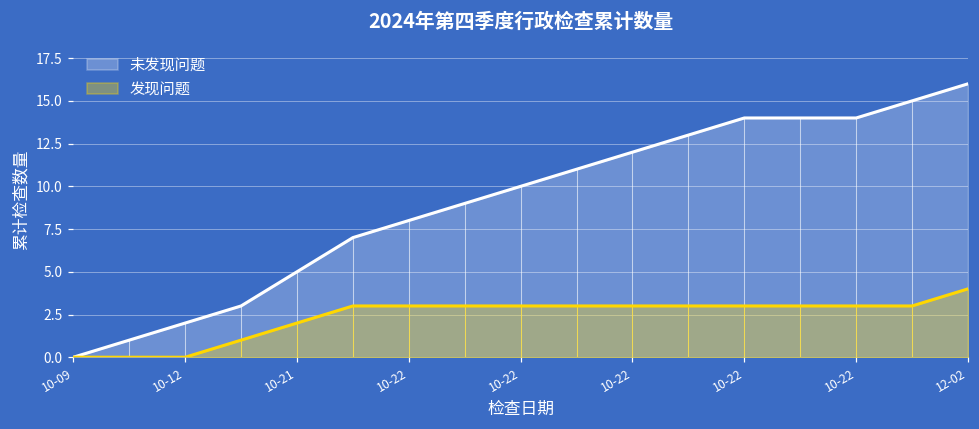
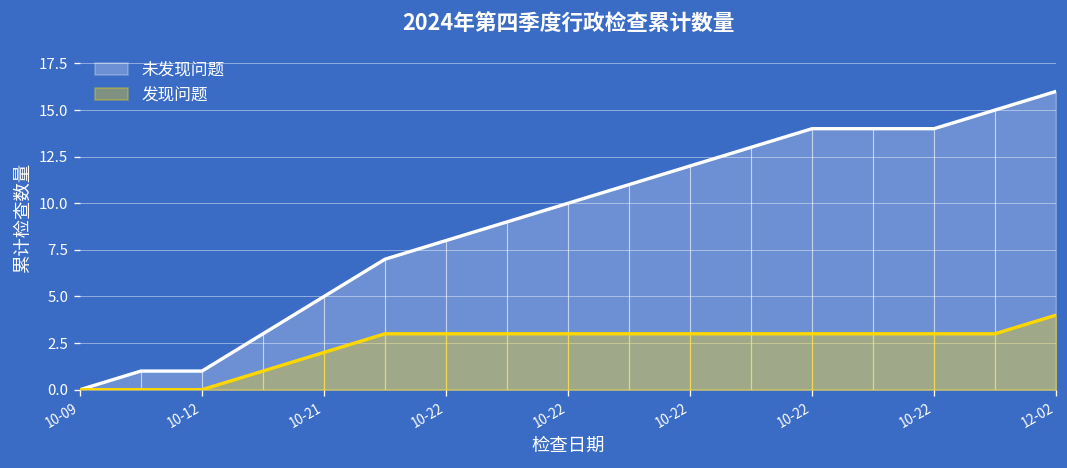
  {
    "未发现问题": {
-     "10-12": 2,
+     "10-12": 1,
      "12-02": 16
    },
    "发现问题": {
      "10-12": 0,
      "12-02": 4
    }
  }
